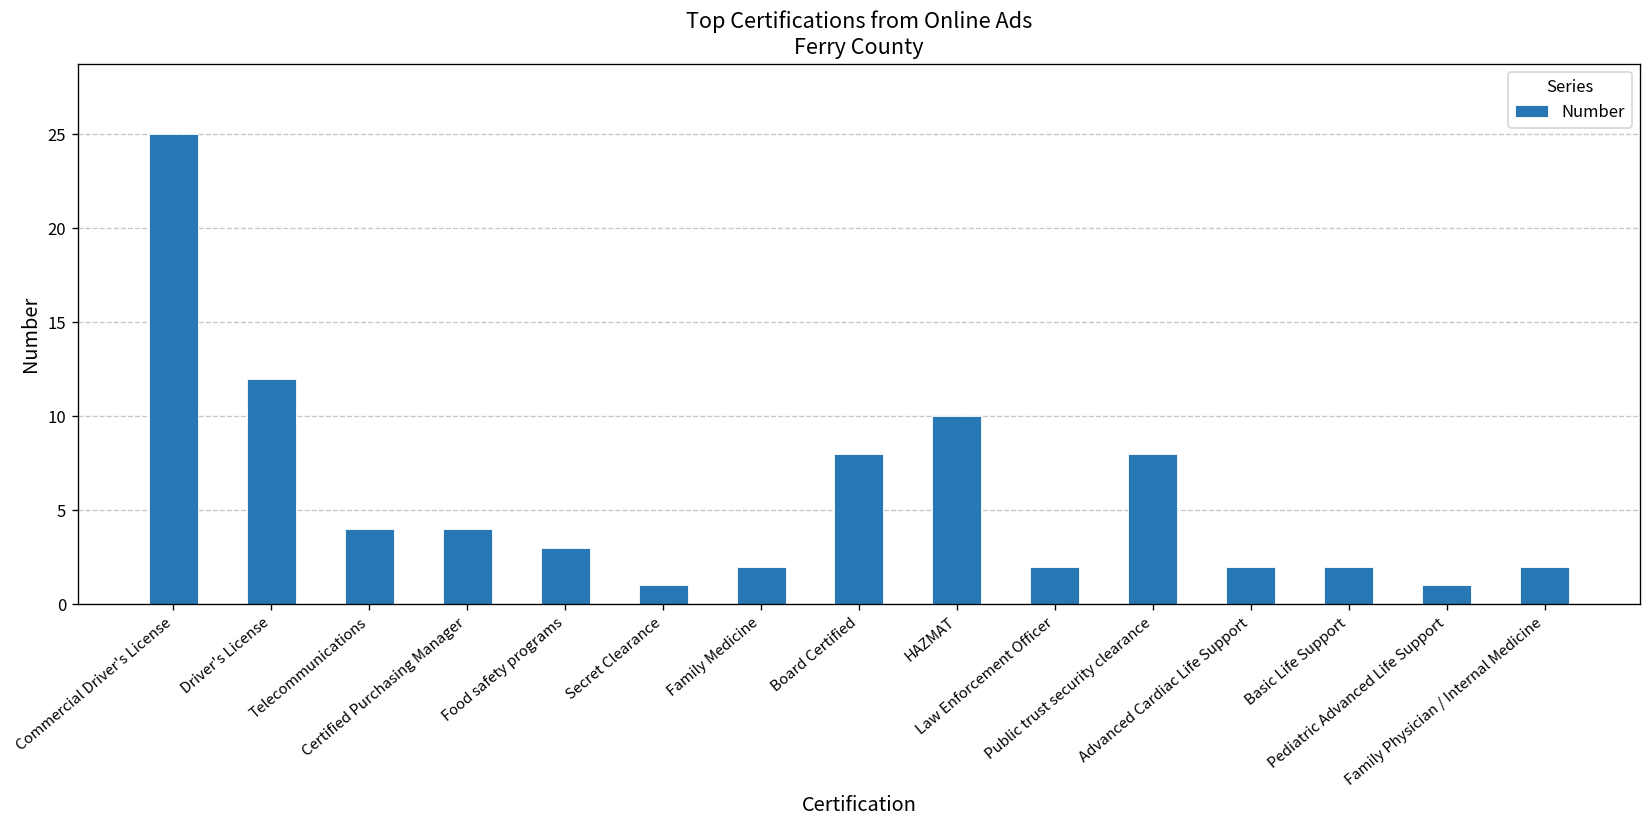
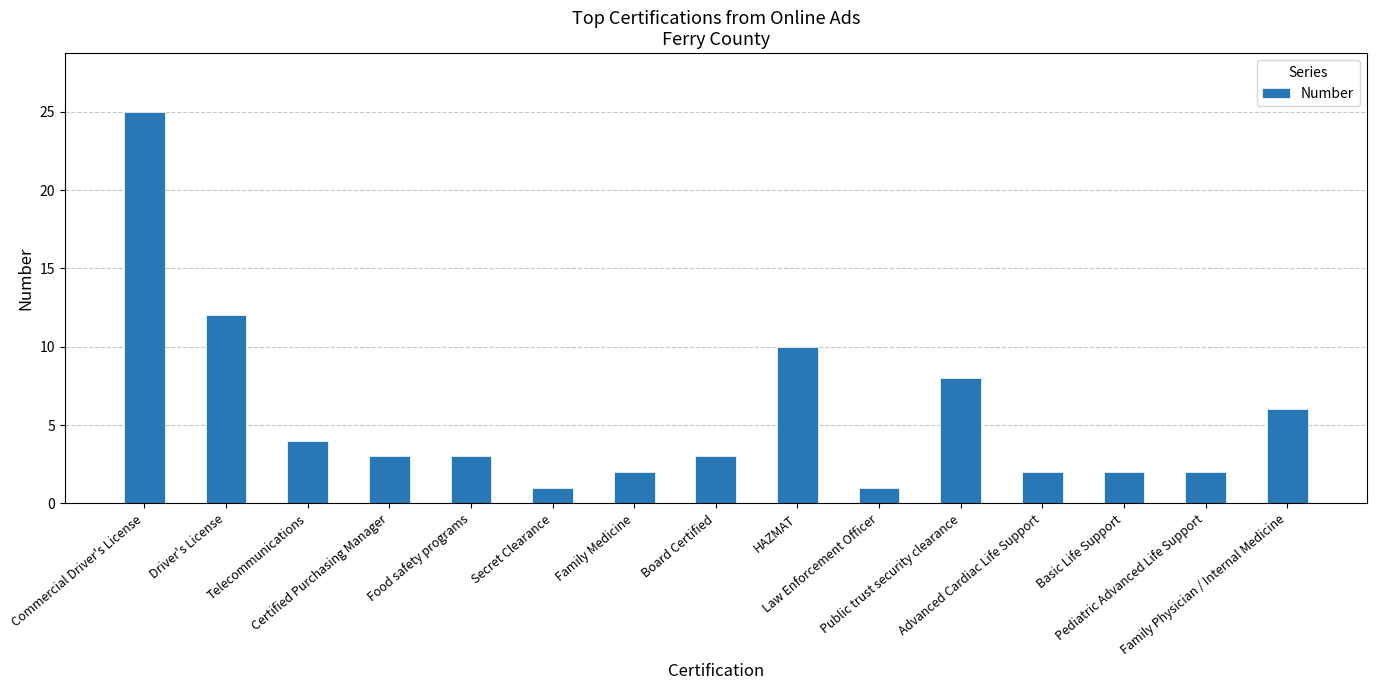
  {
    "Commercial Driver's License": 25,
    "Driver's License": 12,
    "Telecommunications": 4,
-   "Certified Purchasing Manager": 4,
+   "Certified Purchasing Manager": 3,
    "Food safety programs": 3,
    "Secret Clearance": 1,
    "Family Medicine": 2,
-   "Board Certified": 8,
+   "Board Certified": 3,
    "HAZMAT": 10,
-   "Law Enforcement Officer": 2,
+   "Law Enforcement Officer": 1,
    "Public trust security clearance": 8,
    "Advanced Cardiac Life Support": 2,
    "Basic Life Support": 2,
-   "Pediatric Advanced Life Support": 1,
-   "Family Physician / Internal Medicine": 2
+   "Pediatric Advanced Life Support": 2,
+   "Family Physician / Internal Medicine": 6
  }
